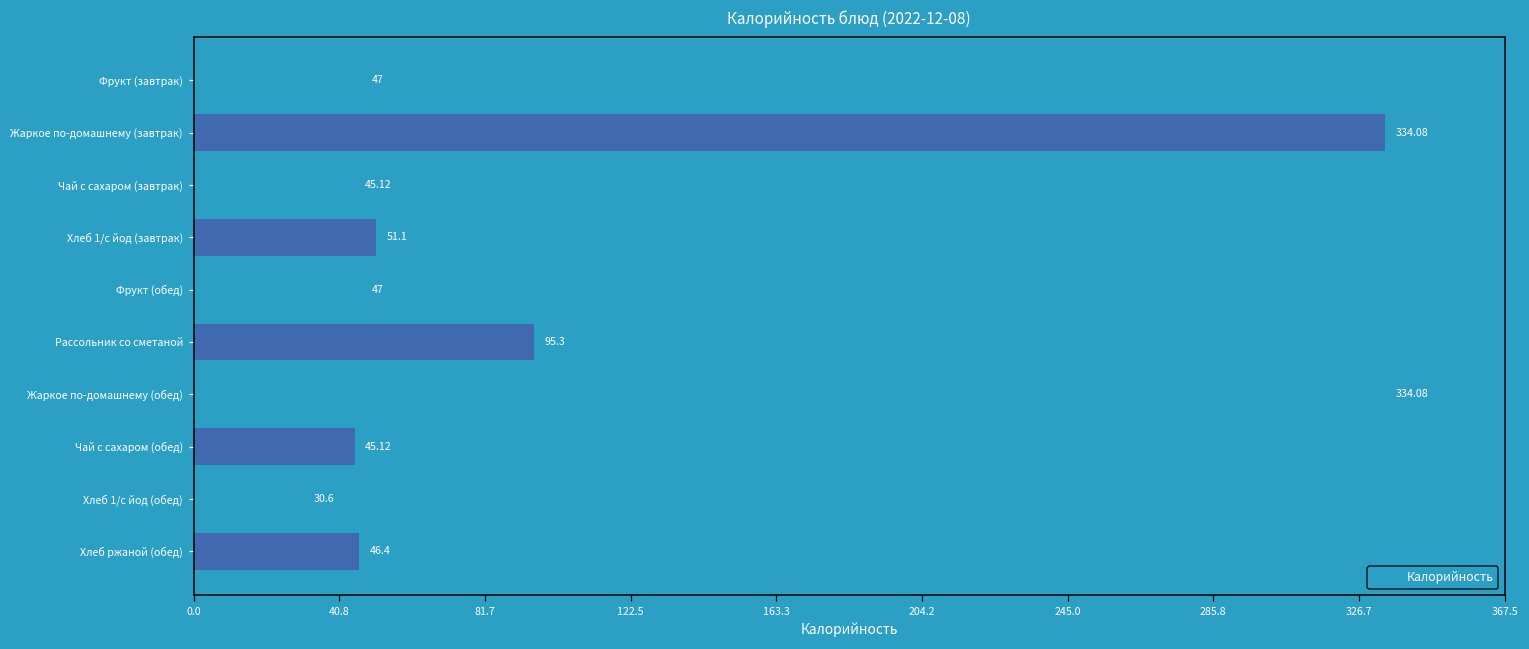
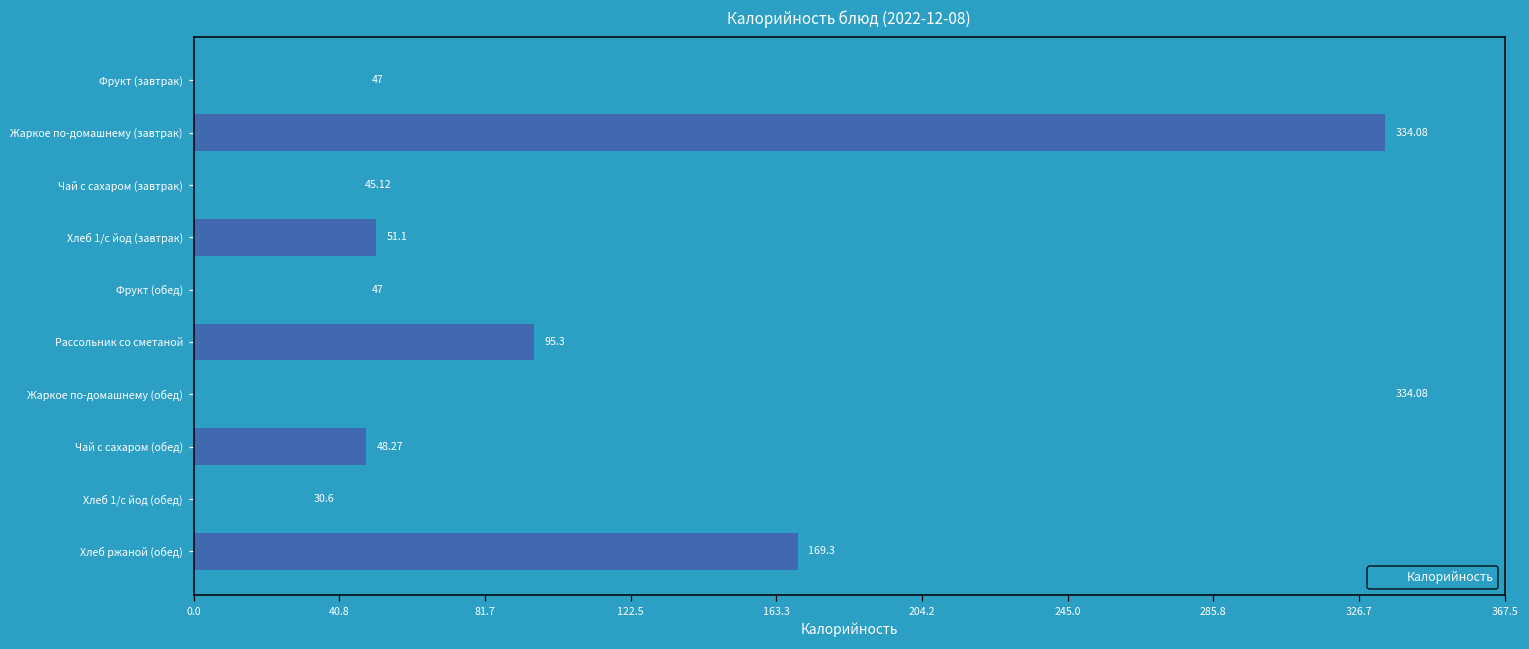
  {
    "Фрукт (завтрак)": 47,
    "Жаркое по-домашнему (завтрак)": 334.08,
    "Чай с сахаром (завтрак)": 45.12,
    "Хлеб 1/с йод (завтрак)": 51.1,
    "Фрукт (обед)": 47,
    "Рассольник со сметаной": 95.3,
    "Жаркое по-домашнему (обед)": 334.08,
-   "Чай с сахаром (обед)": 45.12,
+   "Чай с сахаром (обед)": 48.27,
    "Хлеб 1/с йод (обед)": 30.6,
-   "Хлеб ржаной (обед)": 46.4
+   "Хлеб ржаной (обед)": 169.3
  }
